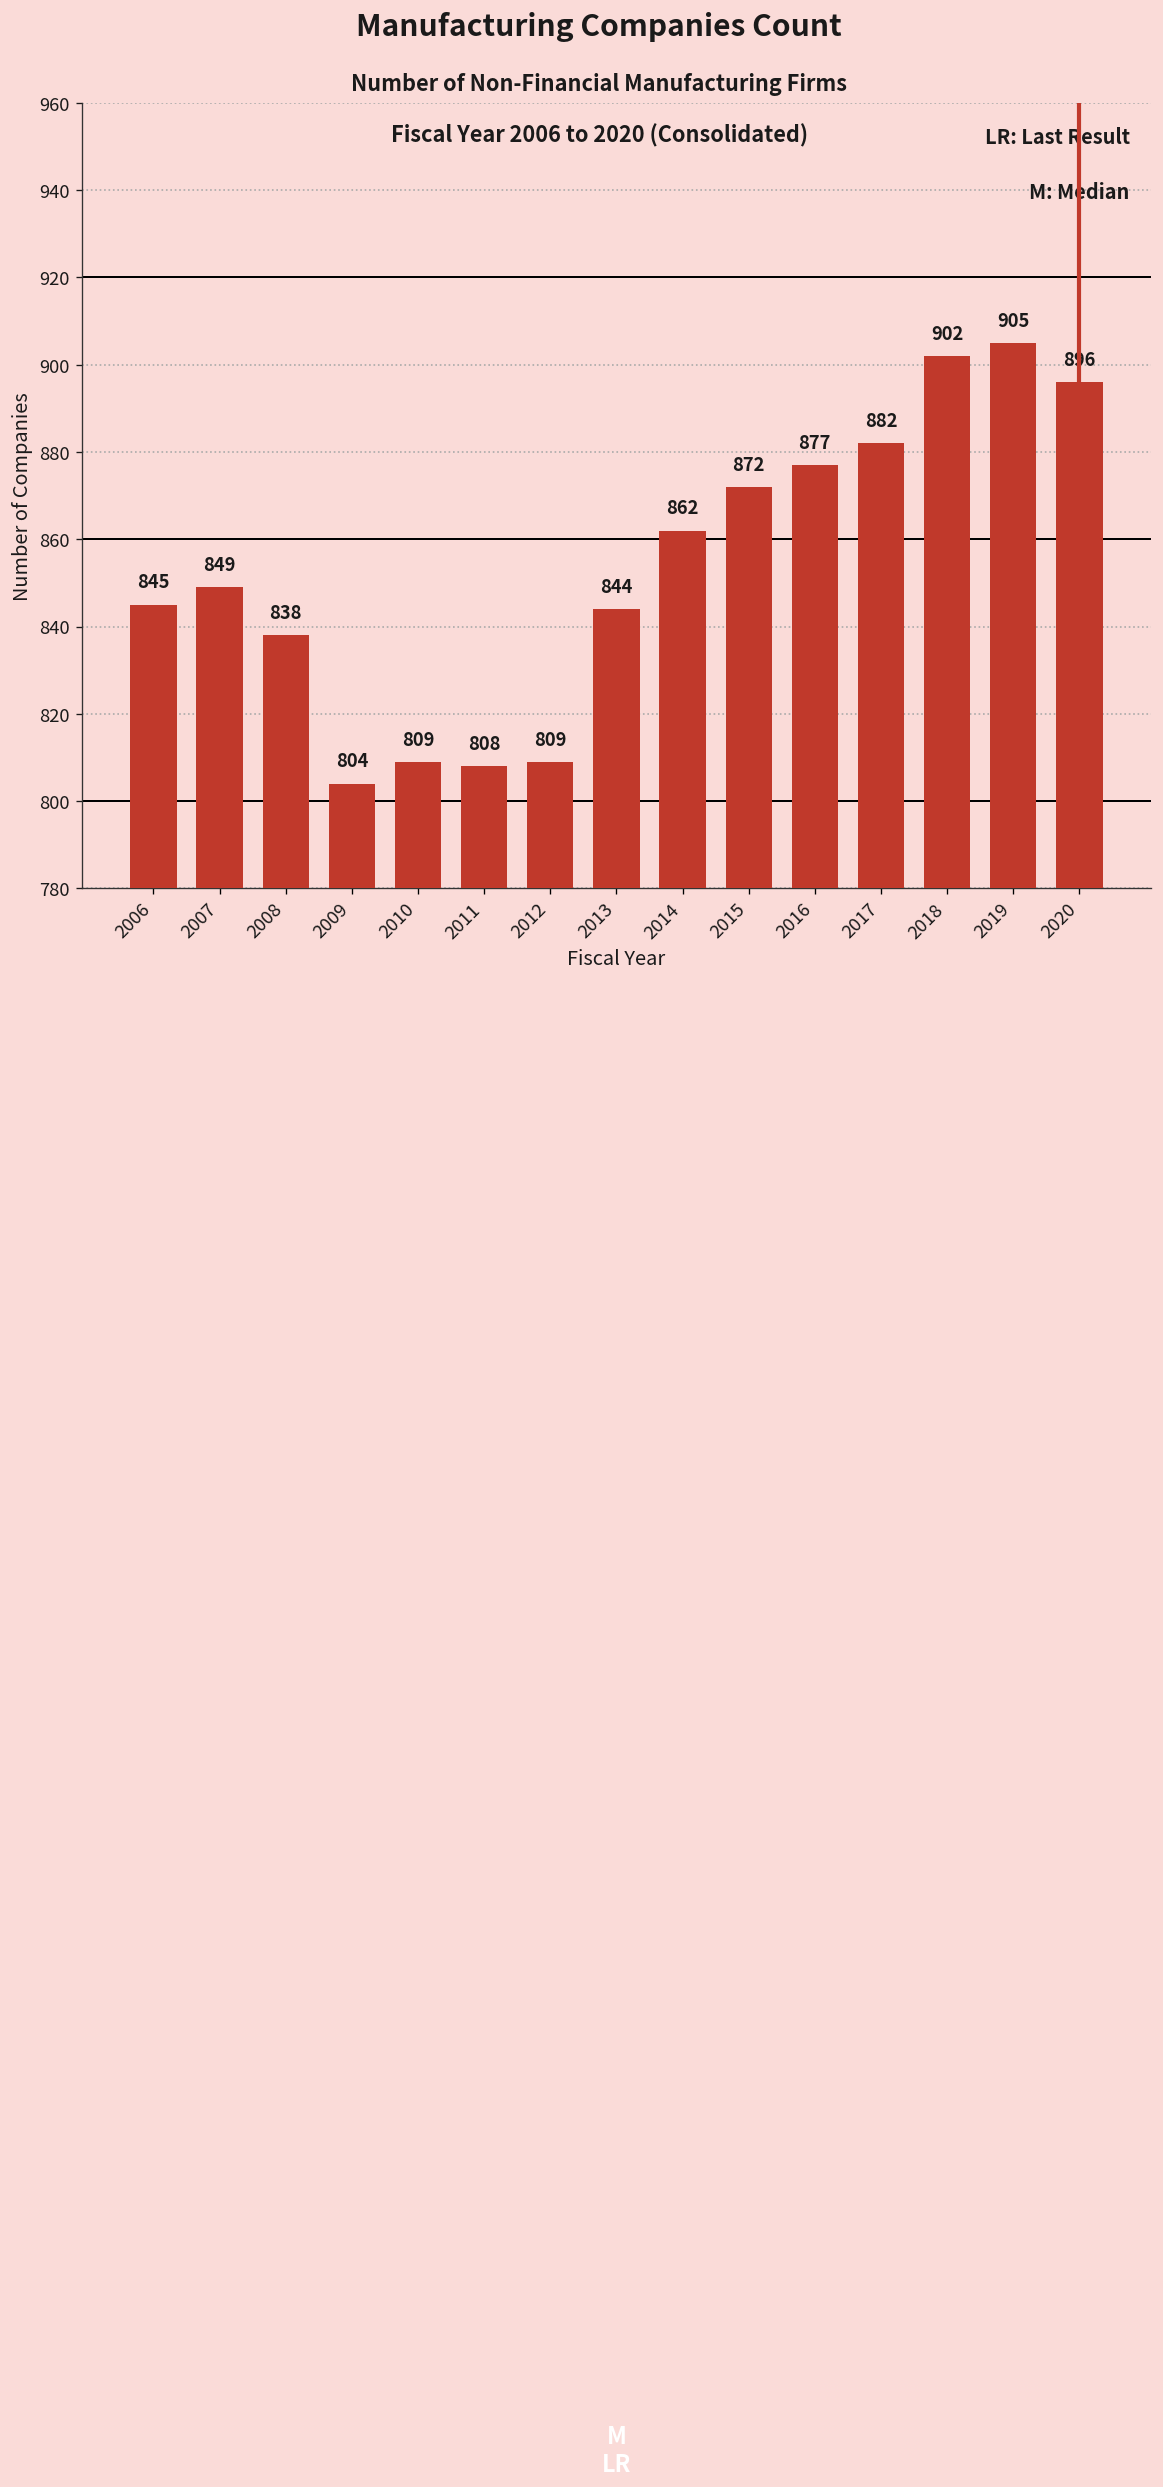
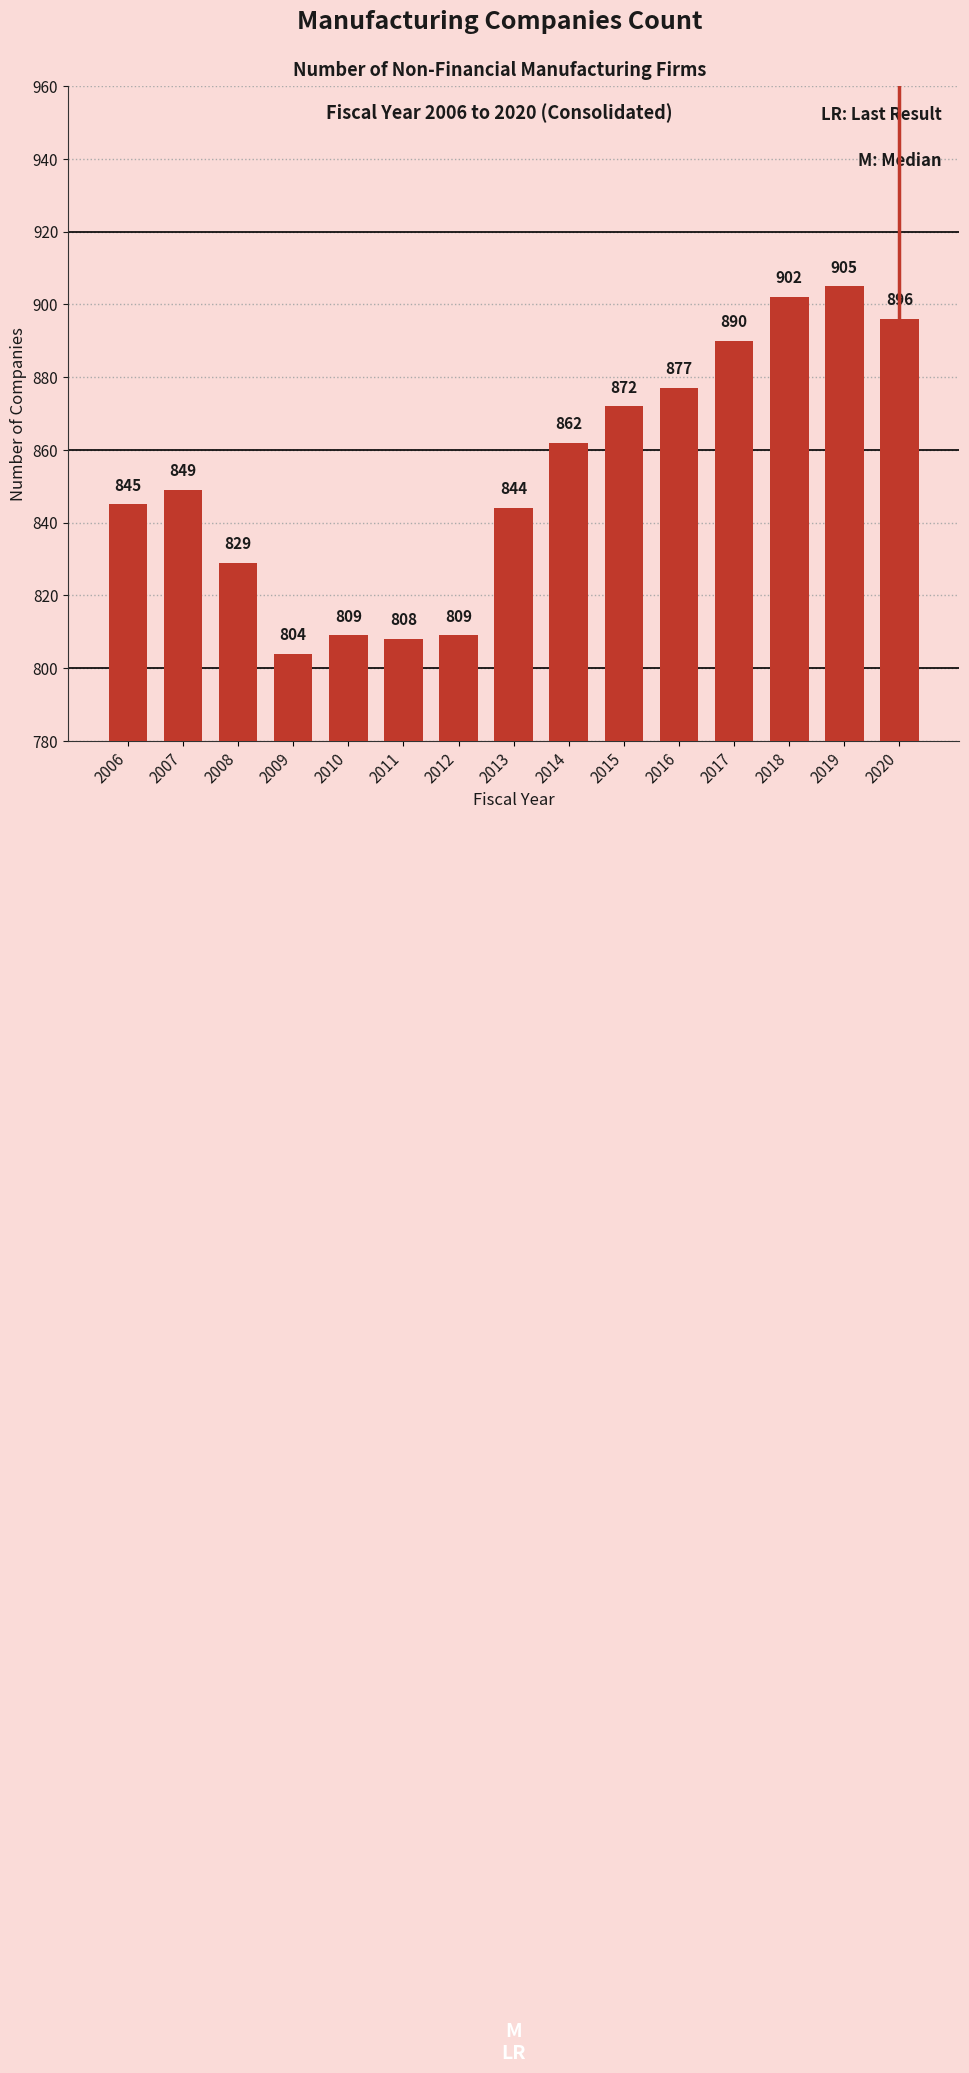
  {
    "2006": 845,
    "2007": 849,
-   "2008": 838,
+   "2008": 829,
    "2009": 804,
    "2010": 809,
    "2011": 808,
    "2012": 809,
    "2013": 844,
    "2014": 862,
    "2015": 872,
    "2016": 877,
-   "2017": 882,
+   "2017": 890,
    "2018": 902,
    "2019": 905,
    "2020": 896
  }
